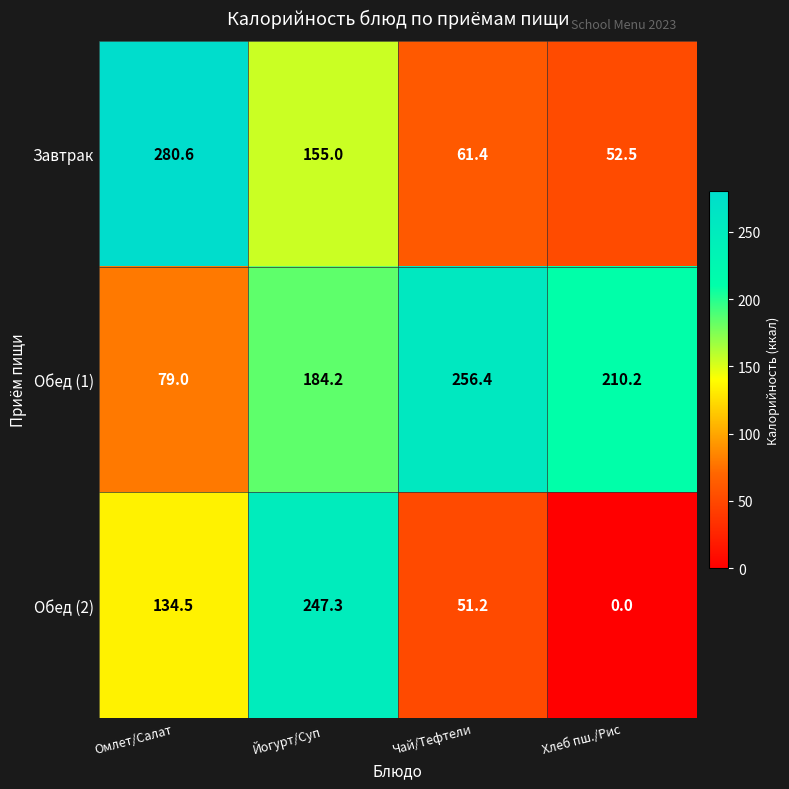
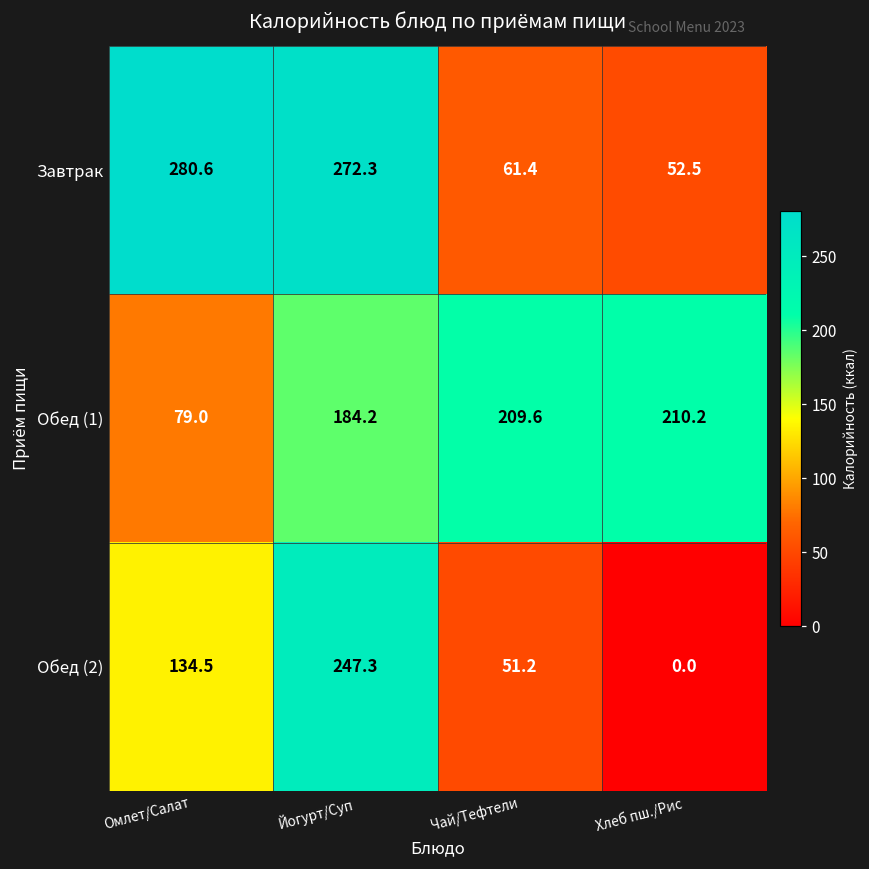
  {
    "Завтрак": {
      "Омлет/Салат": 280.6,
-     "Йогурт/Суп": 155.0,
+     "Йогурт/Суп": 272.3,
      "Чай/Тефтели": 61.4,
      "Хлеб пш./Рис": 52.5
    },
    "Обед (1)": {
      "Омлет/Салат": 79.0,
      "Йогурт/Суп": 184.2,
-     "Чай/Тефтели": 256.4,
+     "Чай/Тефтели": 209.6,
      "Хлеб пш./Рис": 210.2
    },
    "Обед (2)": {
      "Омлет/Салат": 134.5,
      "Йогурт/Суп": 247.3,
      "Чай/Тефтели": 51.2,
      "Хлеб пш./Рис": 0.0
    }
  }
